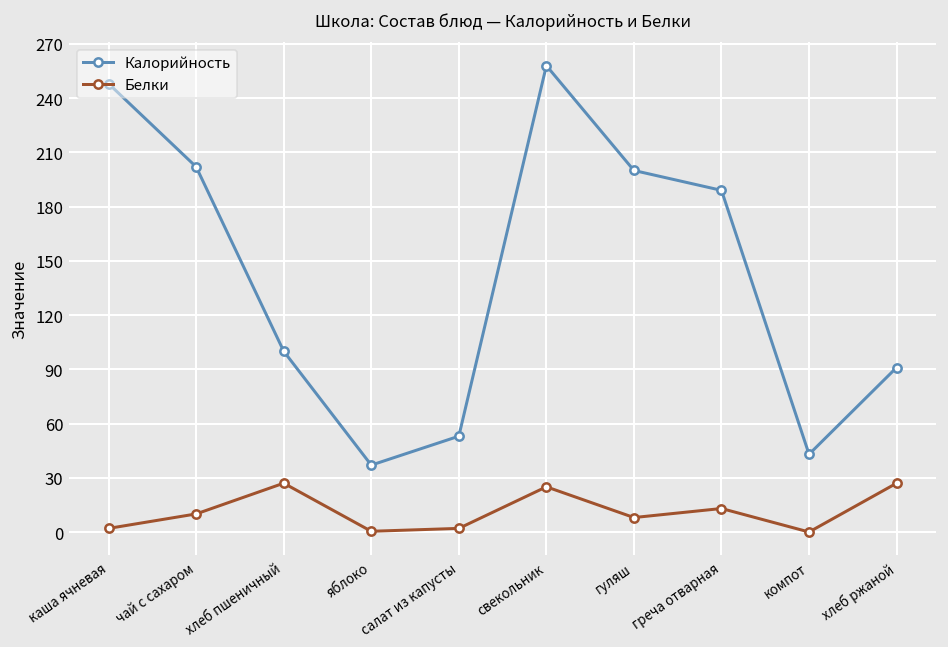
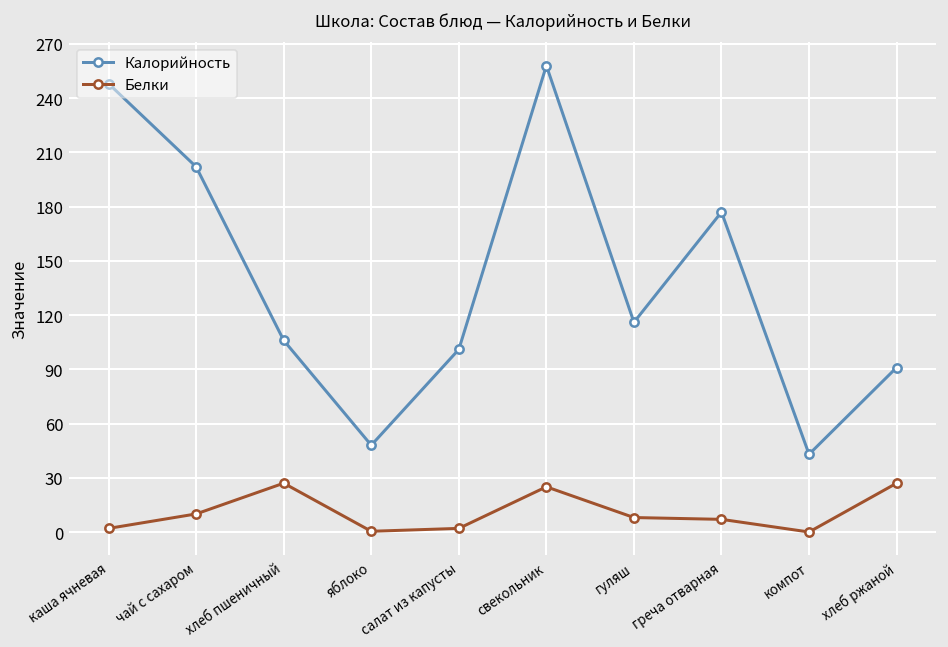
  {
    "Калорийность": {
      "чай с сахаром": 202,
-     "хлеб пшеничный": 100,
-     "яблоко": 37,
-     "салат из капусты": 53,
+     "хлеб пшеничный": 106,
+     "яблоко": 48,
+     "салат из капусты": 101,
      "свекольник": 258,
-     "гуляш": 200,
-     "греча отварная": 189,
+     "гуляш": 116,
+     "греча отварная": 177,
      "компот": 43,
      "хлеб ржаной": 91
    },
    "Белки": {
      "каша ячневая": 2,
      "чай с сахаром": 10,
      "хлеб пшеничный": 27,
      "яблоко": 0,
      "салат из капусты": 2,
      "свекольник": 25,
      "гуляш": 8,
-     "греча отварная": 13,
+     "греча отварная": 7,
      "компот": 0,
      "хлеб ржаной": 27
    }
  }
